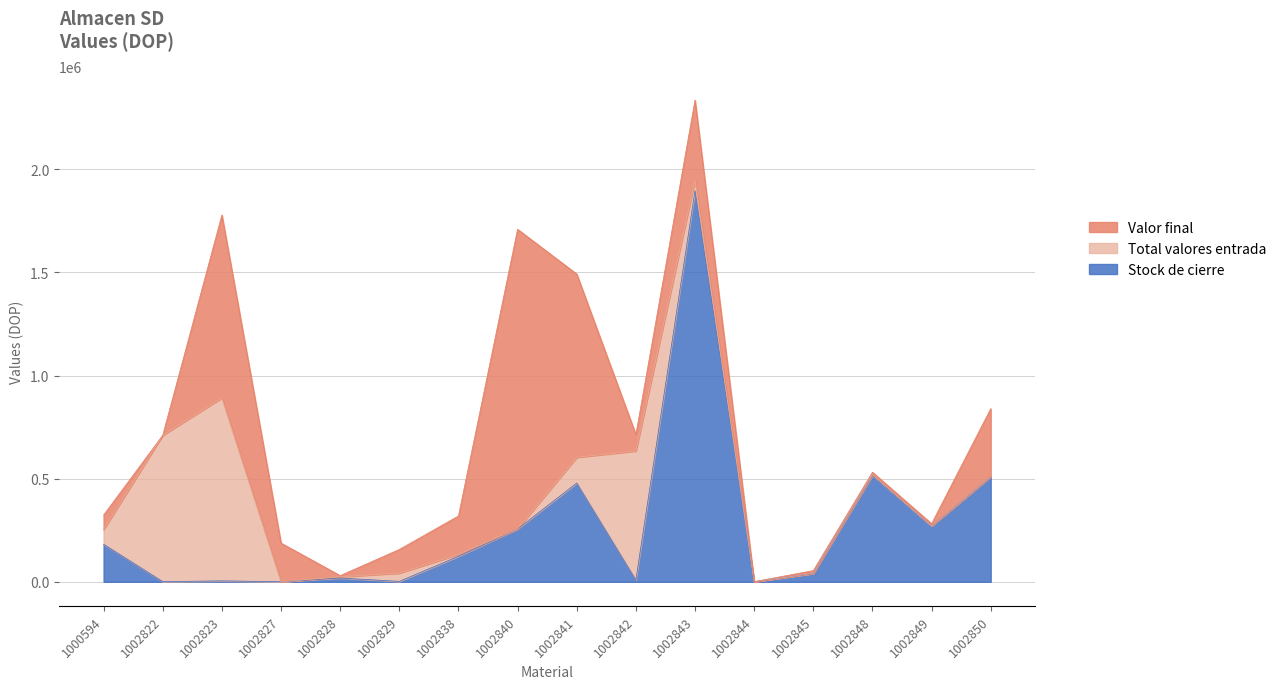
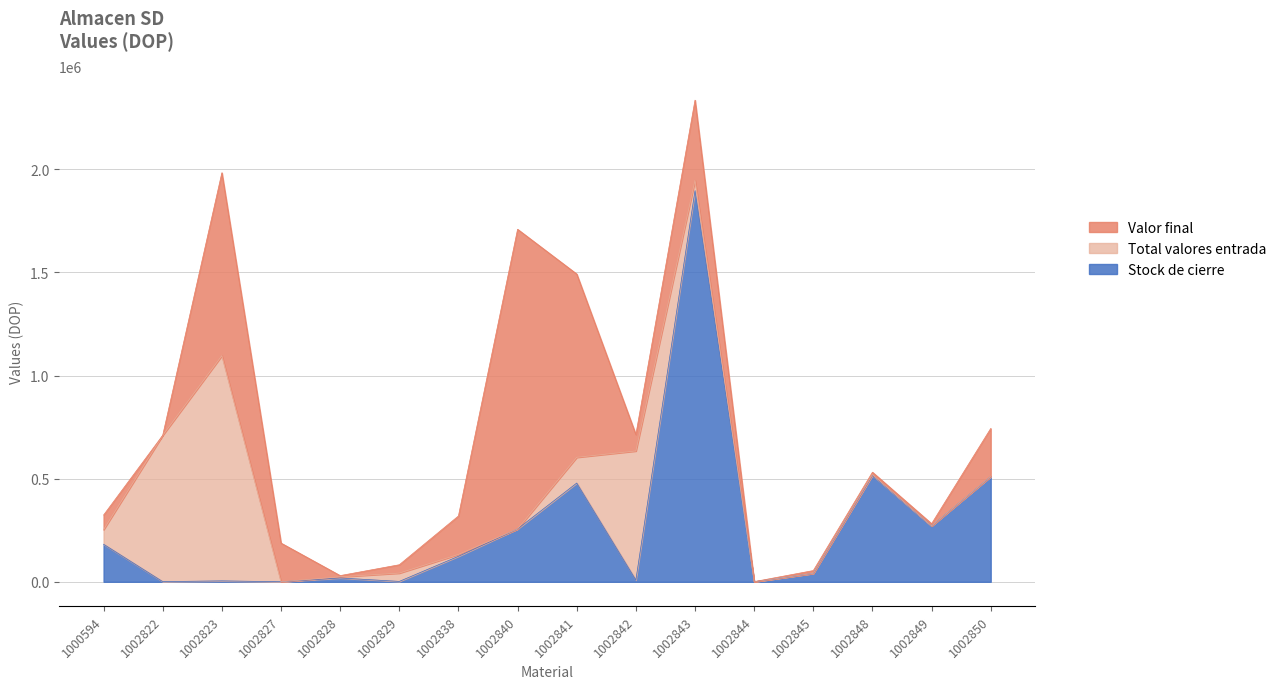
  {
    "Stock de cierre": {
      "1000594": 180000,
      "1002822": 0,
      "1002823": 0,
      "1002829": 0,
      "1002841": 480000,
      "1002842": 10000,
      "1002843": 1900000
    },
    "Total valores entrada": {
      "1000594": 70000,
-     "1002823": 890000,
+     "1002823": 1090000,
      "1002829": 40000,
      "1002841": 120000,
      "1002842": 630000,
      "1002843": 50000
    },
    "Valor final": {
      "1000594": 70000,
      "1002823": 890000,
      "1002827": 190000,
-     "1002829": 110000,
+     "1002829": 40000,
      "1002838": 190000,
      "1002840": 1450000,
      "1002841": 890000,
      "1002842": 80000,
      "1002843": 390000,
      "1002845": 10000,
-     "1002850": 330000
+     "1002850": 230000
    }
  }
